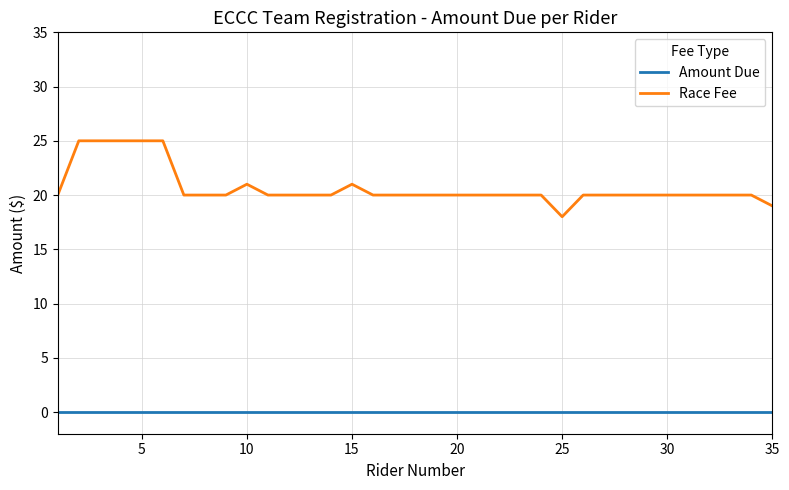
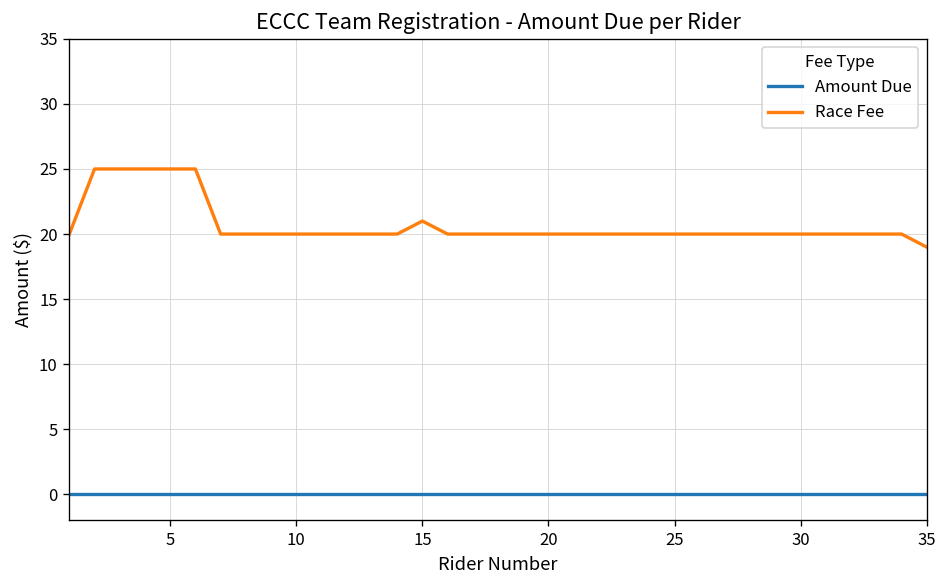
  {
    "Amount Due": {
      "5": 0,
      "10": 0,
      "15": 0,
      "20": 0,
      "25": 0,
      "30": 0,
      "35": 0
    },
    "Race Fee": {
      "5": 25,
-     "10": 21,
+     "10": 20,
      "15": 21,
      "20": 20,
-     "25": 18,
+     "25": 20,
      "30": 20,
      "35": 19
    }
  }
